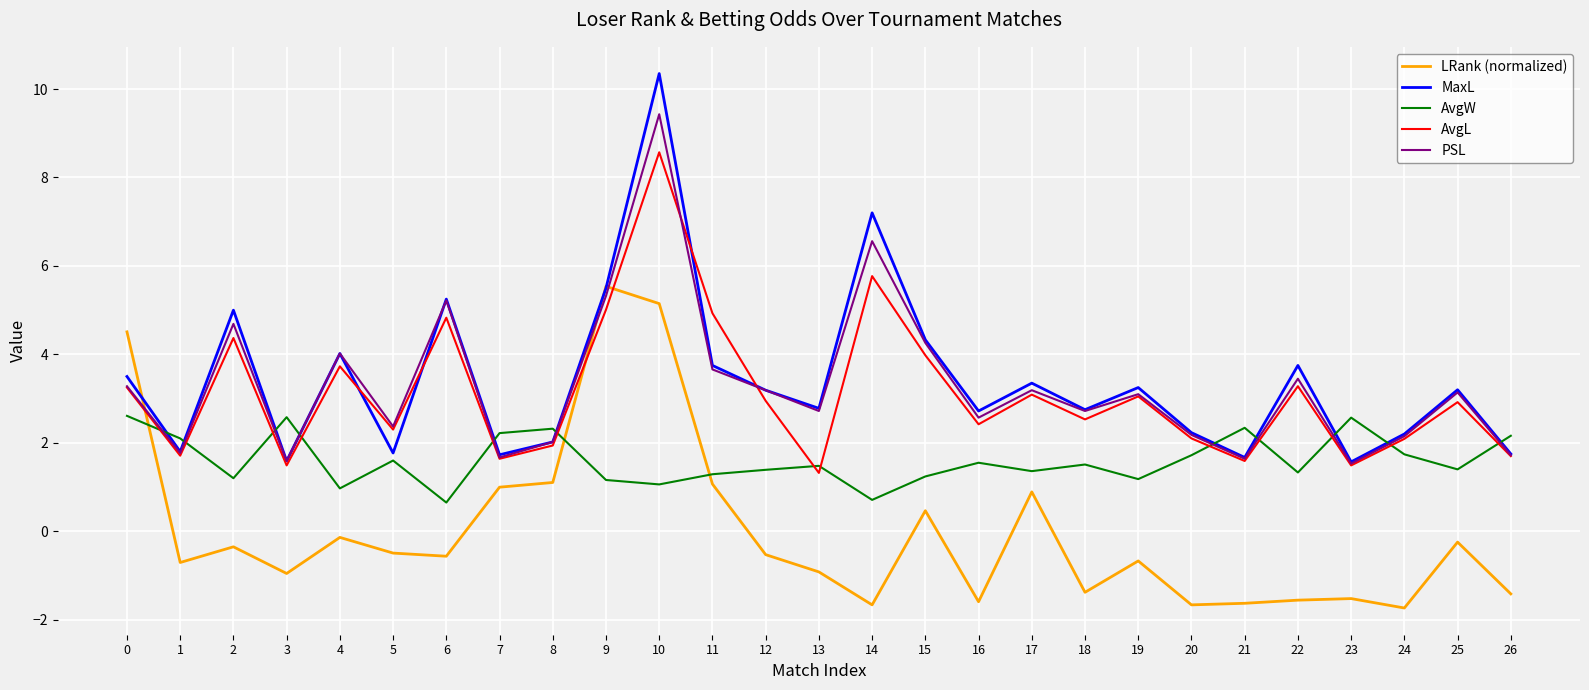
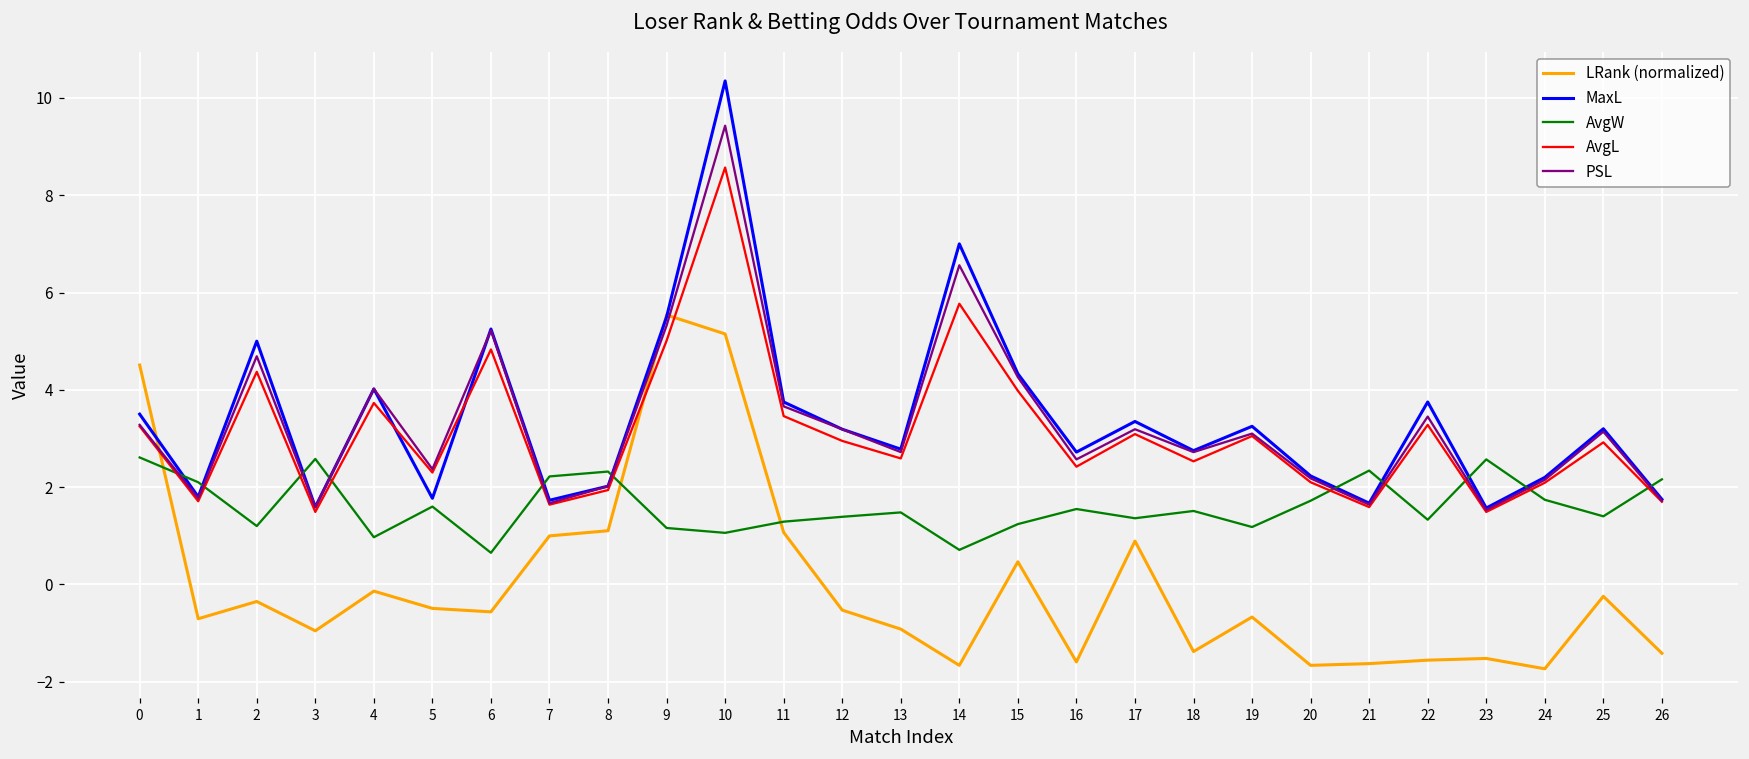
  {
    "LRank (normalized)": {
      "0": 4.5,
      "1": -0.7,
      "2": -0.4,
      "3": -1.0,
      "4": -0.1,
      "5": -0.5,
      "6": -0.6,
      "7": 1.0,
      "8": 1.1,
      "10": 5.1,
      "11": 1.1,
      "12": -0.5,
      "13": -0.9,
      "14": -1.7,
      "15": 0.5,
      "16": -1.6,
      "17": 0.9,
      "18": -1.4,
      "19": -0.7,
      "20": -1.7,
      "21": -1.6,
      "22": -1.6,
      "23": -1.5,
      "24": -1.7,
      "25": -0.2,
      "26": -1.4
    },
    "MaxL": {
      "0": 3.5,
      "2": 5.0,
      "5": 1.8,
      "7": 1.7,
      "10": 10.4,
      "11": 3.8,
      "13": 2.8,
-     "14": 7.2,
+     "14": 7.0,
      "15": 4.3,
      "16": 2.7,
      "17": 3.4,
      "19": 3.3,
      "22": 3.8,
      "25": 3.2
    },
    "AvgW": {
      "0": 2.6,
      "1": 2.1,
      "2": 1.2,
      "3": 2.6,
      "4": 1.0,
      "5": 1.6,
      "6": 0.7,
      "7": 2.2,
      "8": 2.3,
      "9": 1.2,
      "10": 1.1,
      "11": 1.3,
      "12": 1.4,
      "13": 1.5,
      "14": 0.7,
      "15": 1.2,
      "16": 1.6,
      "17": 1.4,
      "18": 1.5,
      "19": 1.2,
      "20": 1.7,
      "21": 2.3,
      "22": 1.3,
      "23": 2.6,
      "24": 1.7,
      "25": 1.4,
      "26": 2.2
    },
    "AvgL": {
      "1": 1.7,
      "2": 4.4,
      "3": 1.5,
      "4": 3.7,
      "5": 2.3,
      "6": 4.8,
      "8": 1.9,
      "9": 5.0,
      "10": 8.6,
-     "11": 4.9,
+     "11": 3.5,
      "12": 3.0,
-     "13": 1.3,
+     "13": 2.6,
      "14": 5.8,
      "15": 4.0,
      "16": 2.4,
      "17": 3.1,
      "18": 2.5,
      "20": 2.1,
      "22": 3.3,
      "24": 2.1,
      "25": 2.9
    },
    "PSL": {
      "2": 4.7,
      "5": 2.4,
      "9": 5.3,
      "10": 9.4,
      "11": 3.7,
      "13": 2.7,
      "14": 6.6,
      "15": 4.3,
      "16": 2.6,
      "17": 3.2,
      "22": 3.5,
      "25": 3.1
    }
  }
